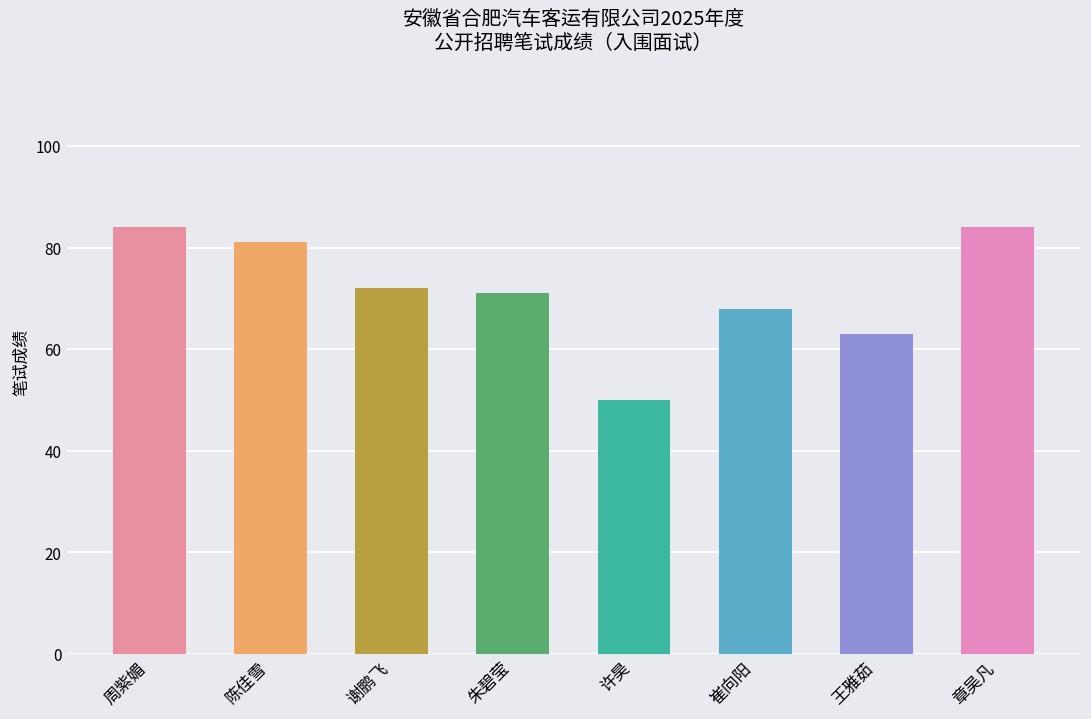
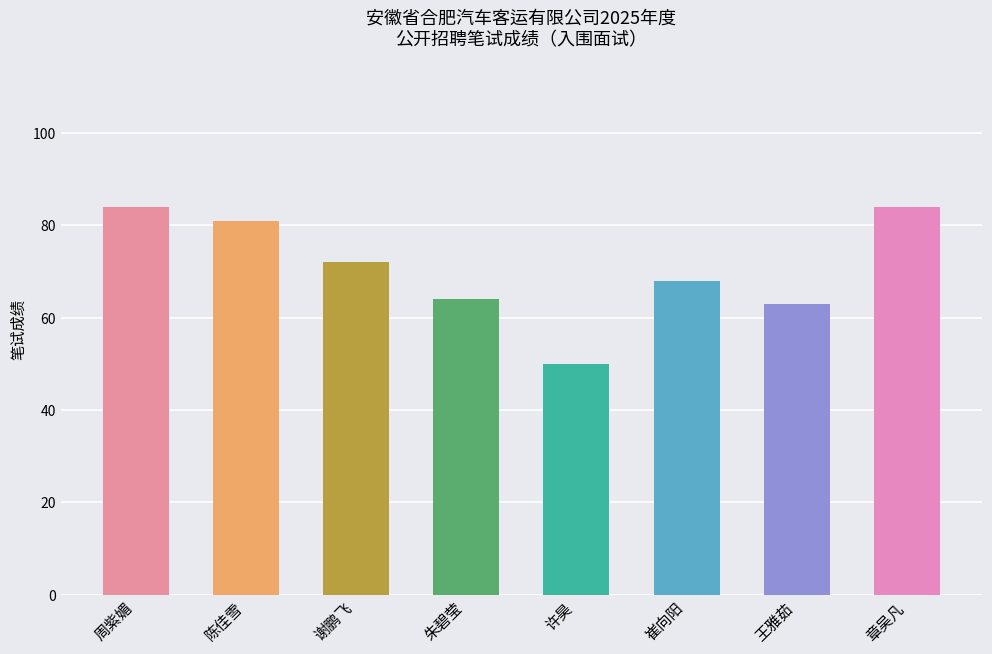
  {
    "周紫媚": 84,
    "陈佳雪": 81,
    "谢鹏飞": 72,
-   "朱碧莹": 71,
+   "朱碧莹": 64,
    "许昊": 50,
    "崔向阳": 68,
    "王雅茹": 63,
    "章吴凡": 84
  }
